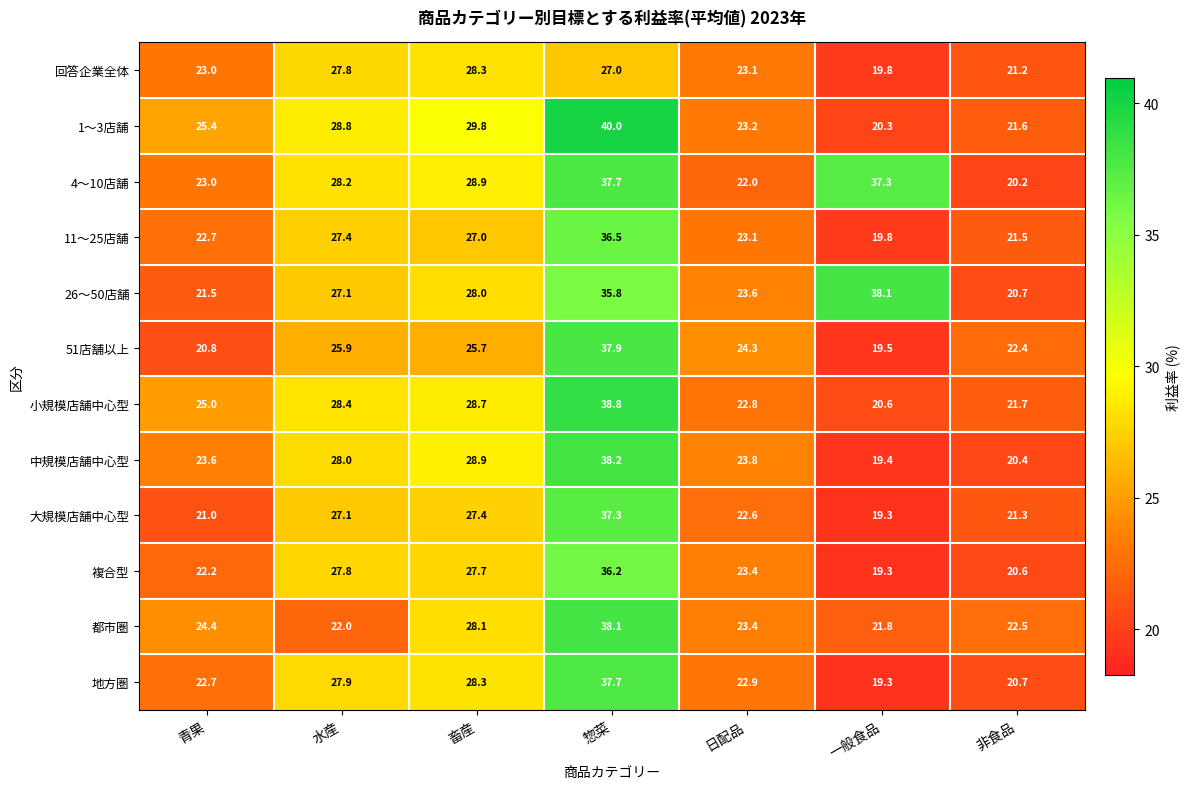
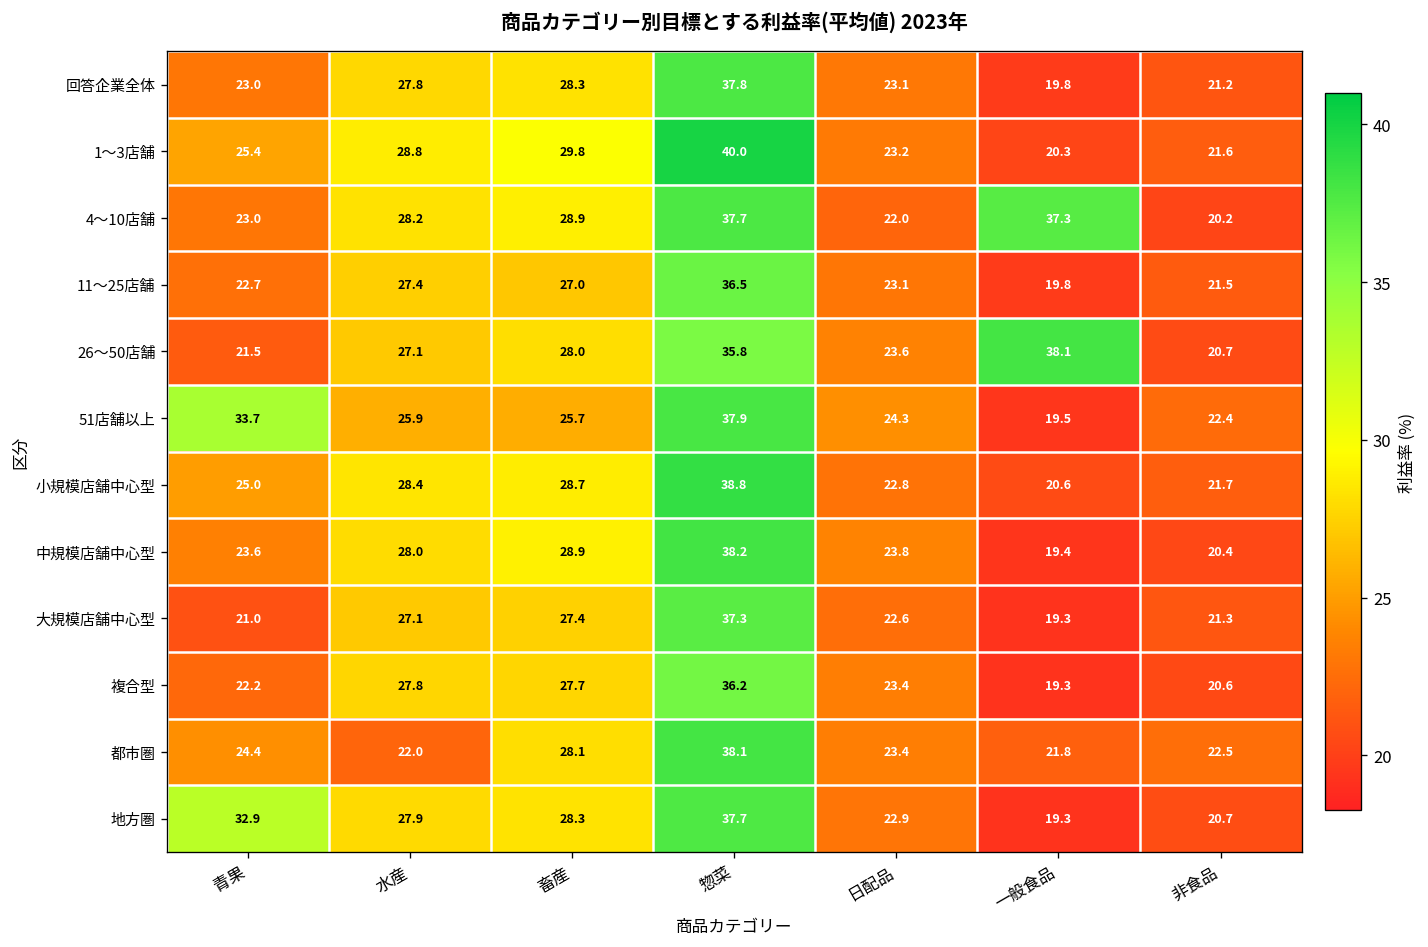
  {
    "回答企業全体": {
      "青果": 23.0,
      "水産": 27.8,
      "畜産": 28.3,
-     "惣菜": 27.0,
+     "惣菜": 37.8,
      "日配品": 23.1,
      "一般食品": 19.8,
      "非食品": 21.2
    },
    "1〜3店舗": {
      "青果": 25.4,
      "水産": 28.8,
      "畜産": 29.8,
      "惣菜": 40.0,
      "日配品": 23.2,
      "一般食品": 20.3,
      "非食品": 21.6
    },
    "4〜10店舗": {
      "青果": 23.0,
      "水産": 28.2,
      "畜産": 28.9,
      "惣菜": 37.7,
      "日配品": 22.0,
      "一般食品": 37.3,
      "非食品": 20.2
    },
    "11〜25店舗": {
      "青果": 22.7,
      "水産": 27.4,
      "畜産": 27.0,
      "惣菜": 36.5,
      "日配品": 23.1,
      "一般食品": 19.8,
      "非食品": 21.5
    },
    "26〜50店舗": {
      "青果": 21.5,
      "水産": 27.1,
      "畜産": 28.0,
      "惣菜": 35.8,
      "日配品": 23.6,
      "一般食品": 38.1,
      "非食品": 20.7
    },
    "51店舗以上": {
-     "青果": 20.8,
+     "青果": 33.7,
      "水産": 25.9,
      "畜産": 25.7,
      "惣菜": 37.9,
      "日配品": 24.3,
      "一般食品": 19.5,
      "非食品": 22.4
    },
    "小規模店舗中心型": {
      "青果": 25.0,
      "水産": 28.4,
      "畜産": 28.7,
      "惣菜": 38.8,
      "日配品": 22.8,
      "一般食品": 20.6,
      "非食品": 21.7
    },
    "中規模店舗中心型": {
      "青果": 23.6,
      "水産": 28.0,
      "畜産": 28.9,
      "惣菜": 38.2,
      "日配品": 23.8,
      "一般食品": 19.4,
      "非食品": 20.4
    },
    "大規模店舗中心型": {
      "青果": 21.0,
      "水産": 27.1,
      "畜産": 27.4,
      "惣菜": 37.3,
      "日配品": 22.6,
      "一般食品": 19.3,
      "非食品": 21.3
    },
    "複合型": {
      "青果": 22.2,
      "水産": 27.8,
      "畜産": 27.7,
      "惣菜": 36.2,
      "日配品": 23.4,
      "一般食品": 19.3,
      "非食品": 20.6
    },
    "都市圏": {
      "青果": 24.4,
      "水産": 22.0,
      "畜産": 28.1,
      "惣菜": 38.1,
      "日配品": 23.4,
      "一般食品": 21.8,
      "非食品": 22.5
    },
    "地方圏": {
-     "青果": 22.7,
+     "青果": 32.9,
      "水産": 27.9,
      "畜産": 28.3,
      "惣菜": 37.7,
      "日配品": 22.9,
      "一般食品": 19.3,
      "非食品": 20.7
    }
  }
